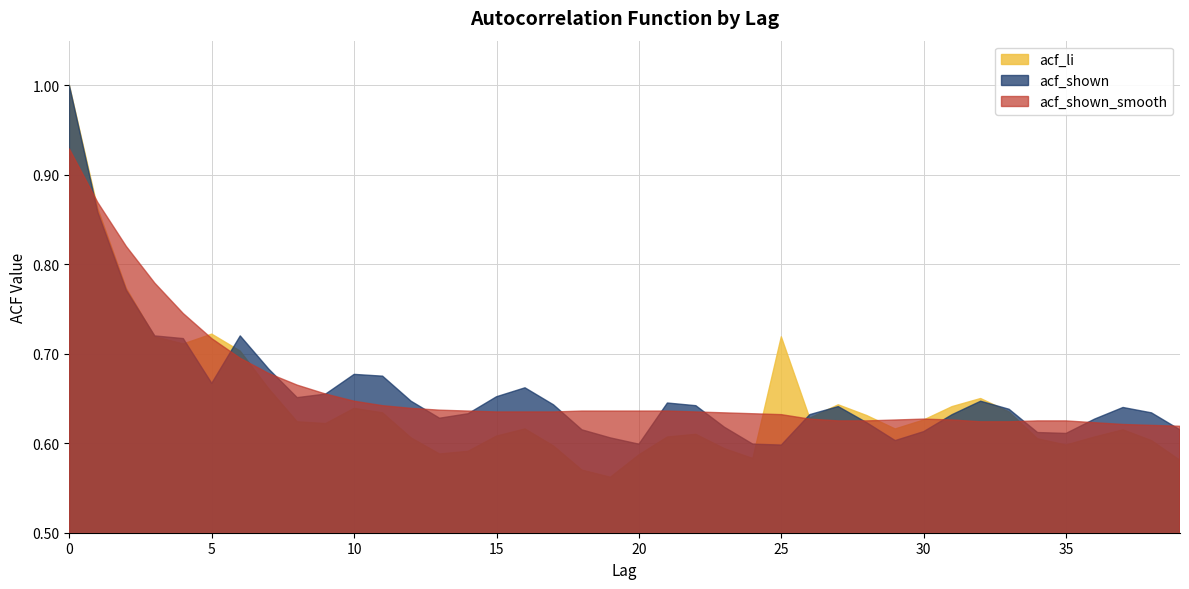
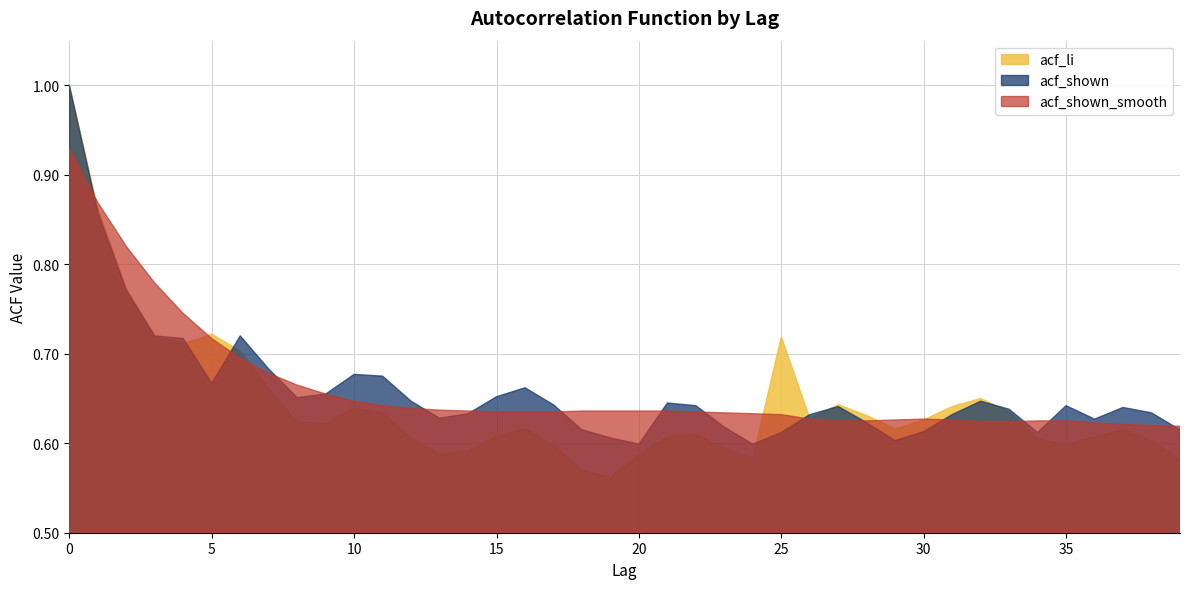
  {
    "acf_li": {
      "5": 0.72,
      "10": 0.64,
      "15": 0.61,
      "20": 0.59,
      "25": 0.72,
      "35": 0.60
    },
    "acf_shown": {
      "5": 0.67,
      "10": 0.68,
      "15": 0.65,
      "20": 0.60,
-     "25": 0.60,
+     "25": 0.61,
      "30": 0.61,
-     "35": 0.61
+     "35": 0.64
    },
    "acf_shown_smooth": {
      "0": 0.93,
      "5": 0.72,
      "10": 0.65,
      "15": 0.64,
      "20": 0.64,
      "25": 0.63,
      "35": 0.63
    }
  }
